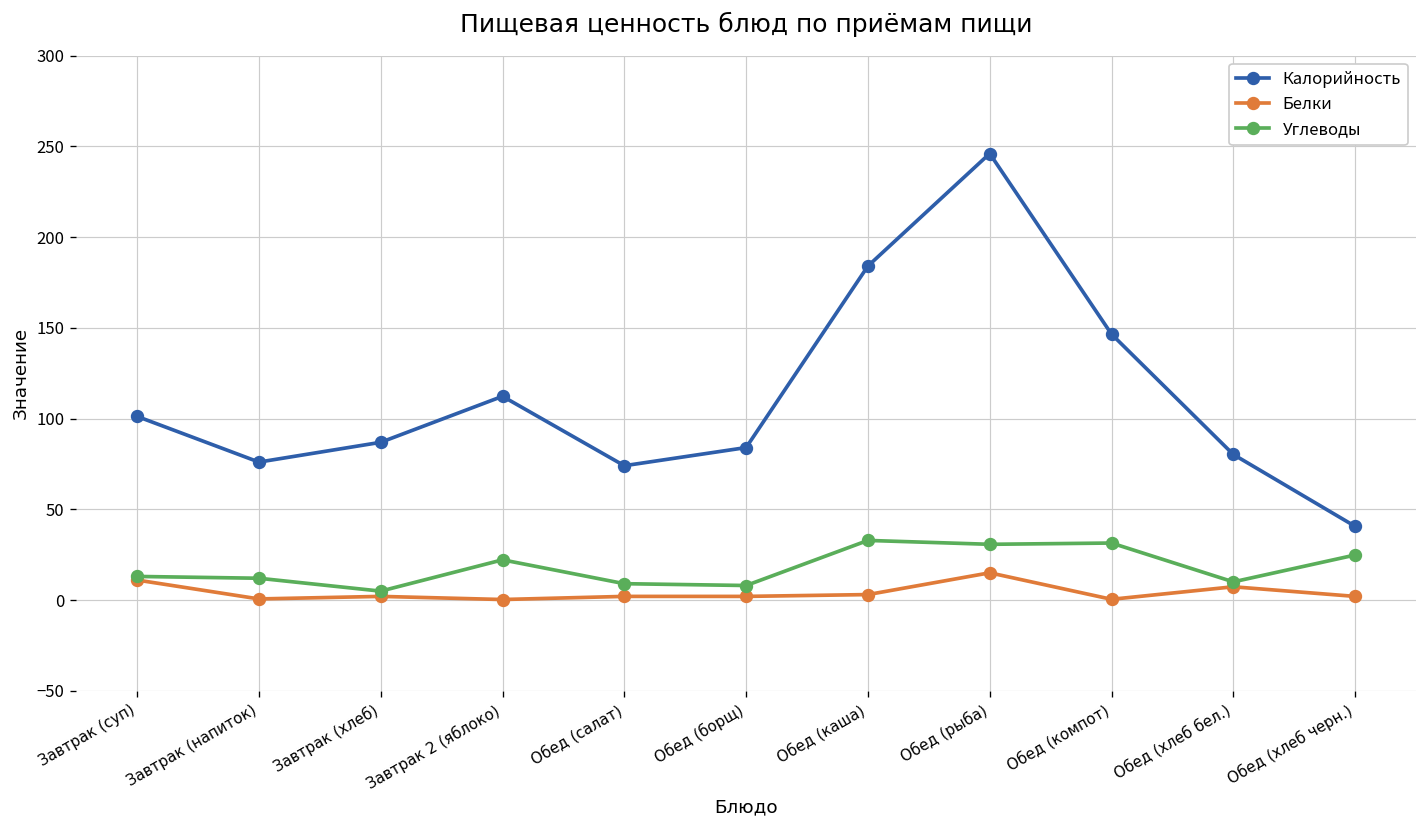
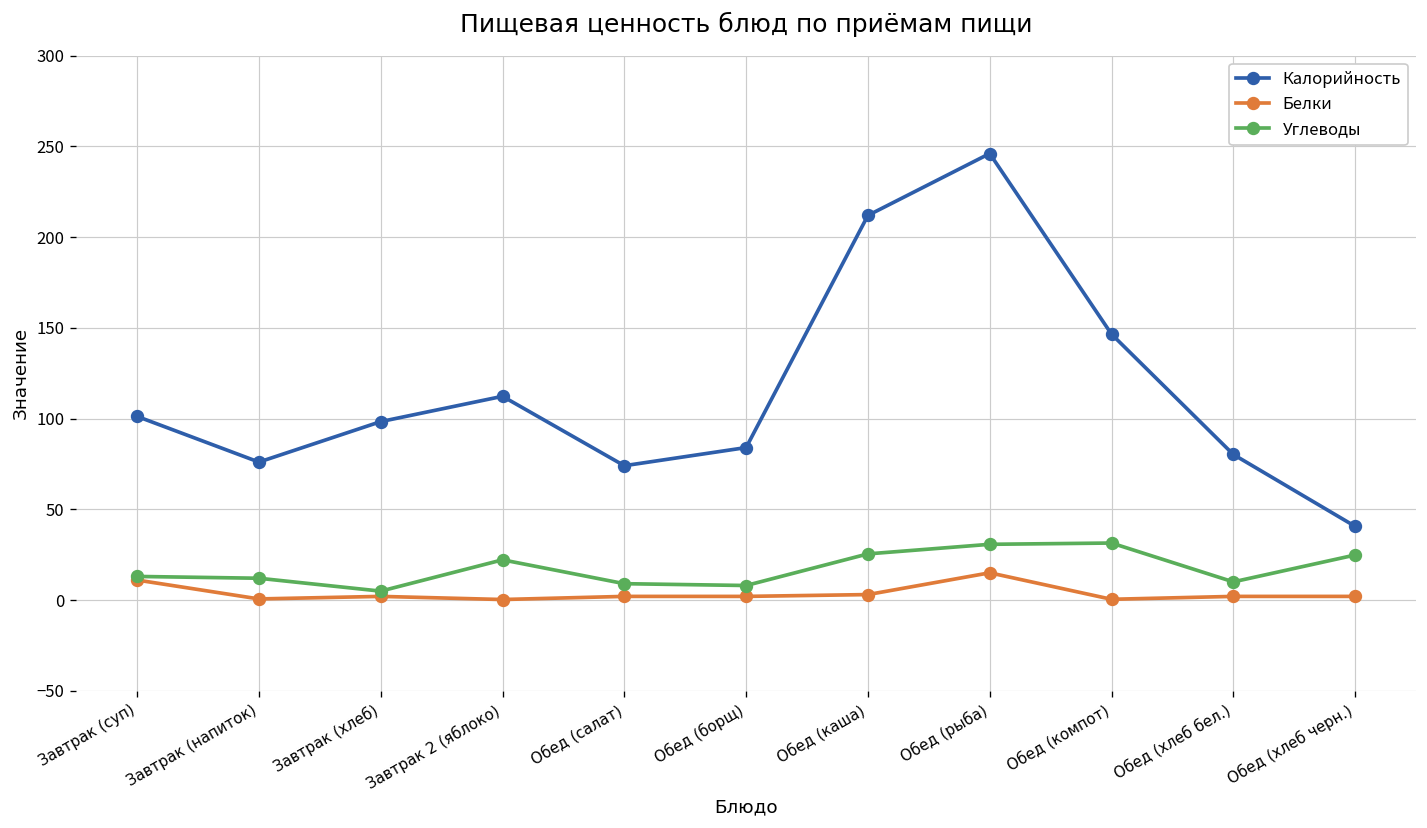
  {
    "Калорийность": {
      "Завтрак (суп)": 101,
      "Завтрак (напиток)": 76,
-     "Завтрак (хлеб)": 87,
+     "Завтрак (хлеб)": 98,
      "Завтрак 2 (яблоко)": 112,
      "Обед (салат)": 74,
      "Обед (борщ)": 84,
-     "Обед (каша)": 184,
+     "Обед (каша)": 212,
      "Обед (рыба)": 246,
      "Обед (компот)": 147,
      "Обед (хлеб бел.)": 80,
      "Обед (хлеб черн.)": 41
    },
    "Белки": {
      "Завтрак (суп)": 11,
      "Завтрак (напиток)": 1,
      "Завтрак (хлеб)": 2,
      "Завтрак 2 (яблоко)": 0,
      "Обед (салат)": 2,
      "Обед (борщ)": 2,
      "Обед (каша)": 3,
      "Обед (рыба)": 15,
      "Обед (компот)": 0,
-     "Обед (хлеб бел.)": 7,
+     "Обед (хлеб бел.)": 2,
      "Обед (хлеб черн.)": 2
    },
    "Углеводы": {
      "Завтрак (суп)": 13,
      "Завтрак (напиток)": 12,
      "Завтрак (хлеб)": 5,
      "Завтрак 2 (яблоко)": 22,
      "Обед (салат)": 9,
      "Обед (борщ)": 8,
-     "Обед (каша)": 33,
+     "Обед (каша)": 25,
      "Обед (рыба)": 31,
      "Обед (компот)": 31,
      "Обед (хлеб бел.)": 10,
      "Обед (хлеб черн.)": 25
    }
  }
